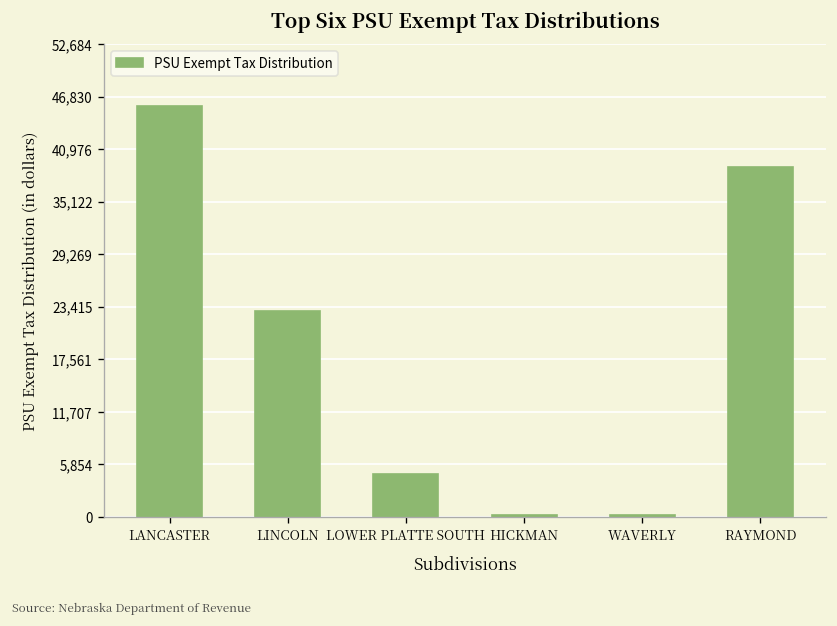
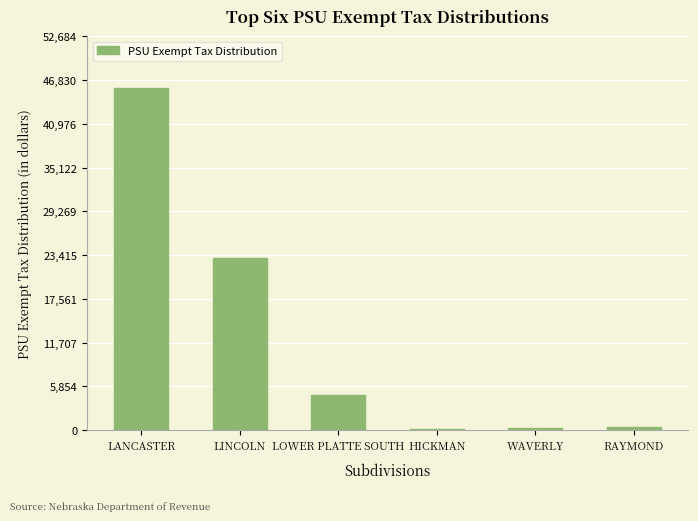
  {
    "LANCASTER": "46,000",
    "LINCOLN": "23,000",
    "LOWER PLATTE SOUTH": "5,000",
-   "RAYMOND": "39,000"
+   "RAYMOND": "0"
  }
